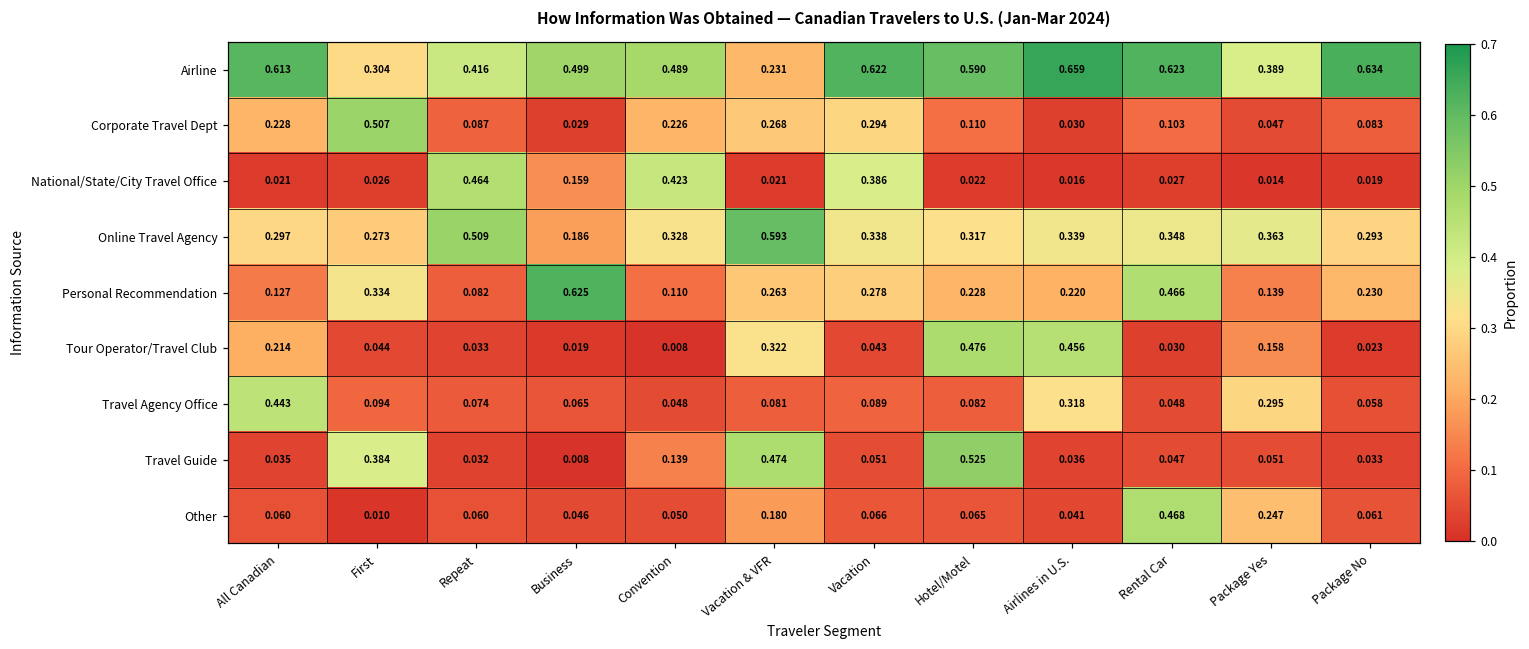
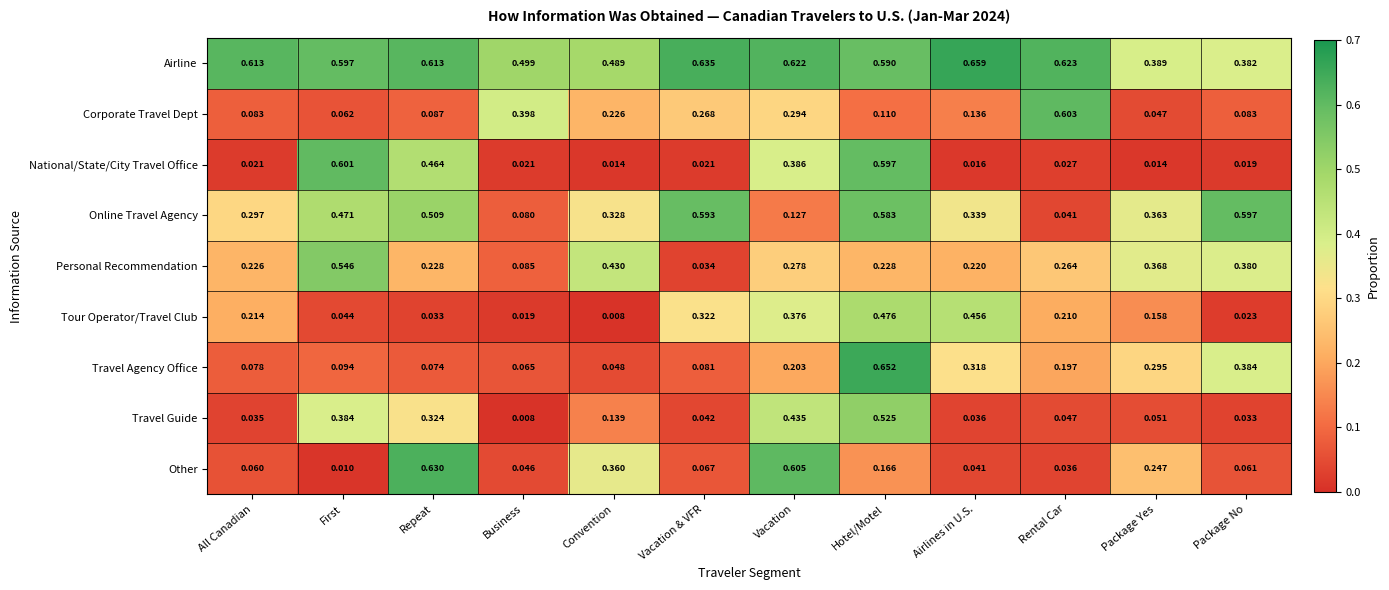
  {
    "Airline": {
      "All Canadian": 0.613,
-     "First": 0.304,
-     "Repeat": 0.416,
+     "First": 0.597,
+     "Repeat": 0.613,
      "Business": 0.499,
      "Convention": 0.489,
-     "Vacation & VFR": 0.231,
+     "Vacation & VFR": 0.635,
      "Vacation": 0.622,
      "Hotel/Motel": 0.590,
      "Airlines in U.S.": 0.659,
      "Rental Car": 0.623,
      "Package Yes": 0.389,
-     "Package No": 0.634
+     "Package No": 0.382
    },
    "Corporate Travel Dept": {
-     "All Canadian": 0.228,
-     "First": 0.507,
+     "All Canadian": 0.083,
+     "First": 0.062,
      "Repeat": 0.087,
-     "Business": 0.029,
+     "Business": 0.398,
      "Convention": 0.226,
      "Vacation & VFR": 0.268,
      "Vacation": 0.294,
      "Hotel/Motel": 0.110,
-     "Airlines in U.S.": 0.030,
-     "Rental Car": 0.103,
+     "Airlines in U.S.": 0.136,
+     "Rental Car": 0.603,
      "Package Yes": 0.047,
      "Package No": 0.083
    },
    "National/State/City Travel Office": {
      "All Canadian": 0.021,
-     "First": 0.026,
+     "First": 0.601,
      "Repeat": 0.464,
-     "Business": 0.159,
-     "Convention": 0.423,
+     "Business": 0.021,
+     "Convention": 0.014,
      "Vacation & VFR": 0.021,
      "Vacation": 0.386,
-     "Hotel/Motel": 0.022,
+     "Hotel/Motel": 0.597,
      "Airlines in U.S.": 0.016,
      "Rental Car": 0.027,
      "Package Yes": 0.014,
      "Package No": 0.019
    },
    "Online Travel Agency": {
      "All Canadian": 0.297,
-     "First": 0.273,
+     "First": 0.471,
      "Repeat": 0.509,
-     "Business": 0.186,
+     "Business": 0.080,
      "Convention": 0.328,
      "Vacation & VFR": 0.593,
-     "Vacation": 0.338,
-     "Hotel/Motel": 0.317,
+     "Vacation": 0.127,
+     "Hotel/Motel": 0.583,
      "Airlines in U.S.": 0.339,
-     "Rental Car": 0.348,
+     "Rental Car": 0.041,
      "Package Yes": 0.363,
-     "Package No": 0.293
+     "Package No": 0.597
    },
    "Personal Recommendation": {
-     "All Canadian": 0.127,
-     "First": 0.334,
-     "Repeat": 0.082,
-     "Business": 0.625,
-     "Convention": 0.110,
-     "Vacation & VFR": 0.263,
+     "All Canadian": 0.226,
+     "First": 0.546,
+     "Repeat": 0.228,
+     "Business": 0.085,
+     "Convention": 0.430,
+     "Vacation & VFR": 0.034,
      "Vacation": 0.278,
      "Hotel/Motel": 0.228,
      "Airlines in U.S.": 0.220,
-     "Rental Car": 0.466,
-     "Package Yes": 0.139,
-     "Package No": 0.230
+     "Rental Car": 0.264,
+     "Package Yes": 0.368,
+     "Package No": 0.380
    },
    "Tour Operator/Travel Club": {
      "All Canadian": 0.214,
      "First": 0.044,
      "Repeat": 0.033,
      "Business": 0.019,
      "Convention": 0.008,
      "Vacation & VFR": 0.322,
-     "Vacation": 0.043,
+     "Vacation": 0.376,
      "Hotel/Motel": 0.476,
      "Airlines in U.S.": 0.456,
-     "Rental Car": 0.030,
+     "Rental Car": 0.210,
      "Package Yes": 0.158,
      "Package No": 0.023
    },
    "Travel Agency Office": {
-     "All Canadian": 0.443,
+     "All Canadian": 0.078,
      "First": 0.094,
      "Repeat": 0.074,
      "Business": 0.065,
      "Convention": 0.048,
      "Vacation & VFR": 0.081,
-     "Vacation": 0.089,
-     "Hotel/Motel": 0.082,
+     "Vacation": 0.203,
+     "Hotel/Motel": 0.652,
      "Airlines in U.S.": 0.318,
-     "Rental Car": 0.048,
+     "Rental Car": 0.197,
      "Package Yes": 0.295,
-     "Package No": 0.058
+     "Package No": 0.384
    },
    "Travel Guide": {
      "All Canadian": 0.035,
      "First": 0.384,
-     "Repeat": 0.032,
+     "Repeat": 0.324,
      "Business": 0.008,
      "Convention": 0.139,
-     "Vacation & VFR": 0.474,
-     "Vacation": 0.051,
+     "Vacation & VFR": 0.042,
+     "Vacation": 0.435,
      "Hotel/Motel": 0.525,
      "Airlines in U.S.": 0.036,
      "Rental Car": 0.047,
      "Package Yes": 0.051,
      "Package No": 0.033
    },
    "Other": {
      "All Canadian": 0.060,
      "First": 0.010,
-     "Repeat": 0.060,
+     "Repeat": 0.630,
      "Business": 0.046,
-     "Convention": 0.050,
-     "Vacation & VFR": 0.180,
-     "Vacation": 0.066,
-     "Hotel/Motel": 0.065,
+     "Convention": 0.360,
+     "Vacation & VFR": 0.067,
+     "Vacation": 0.605,
+     "Hotel/Motel": 0.166,
      "Airlines in U.S.": 0.041,
-     "Rental Car": 0.468,
+     "Rental Car": 0.036,
      "Package Yes": 0.247,
      "Package No": 0.061
    }
  }
